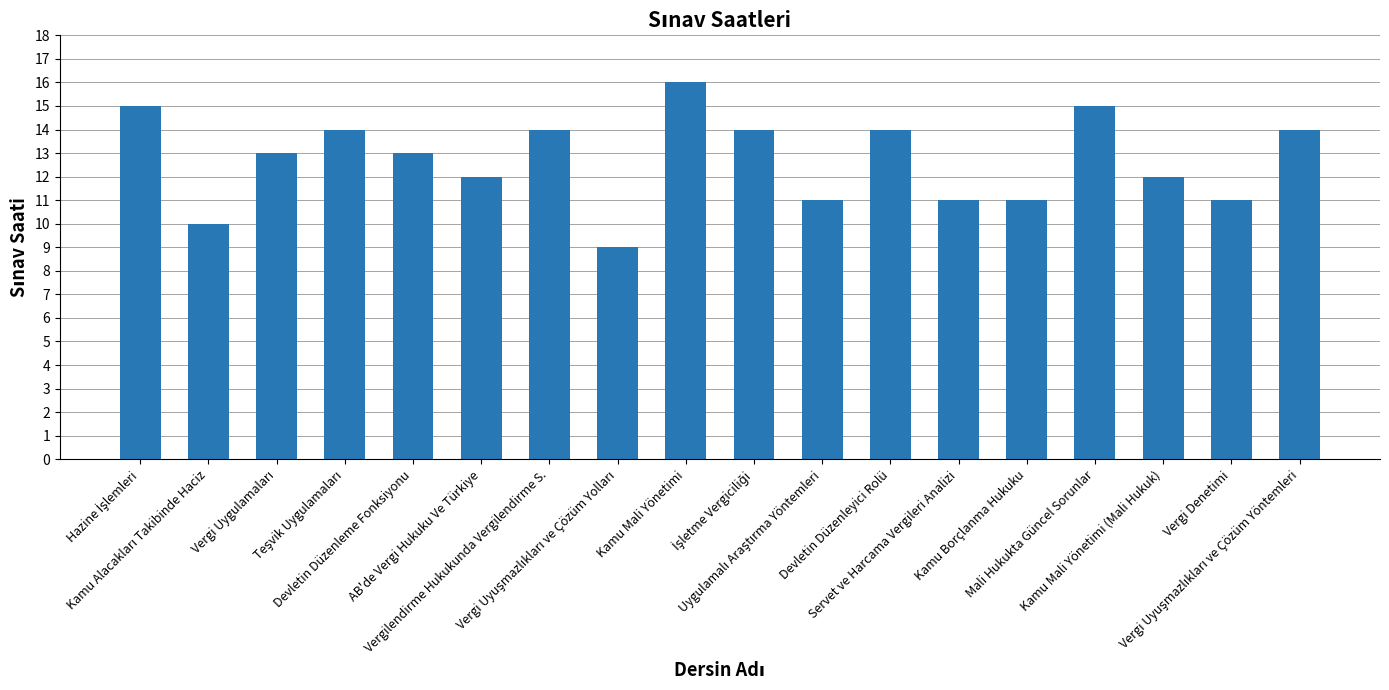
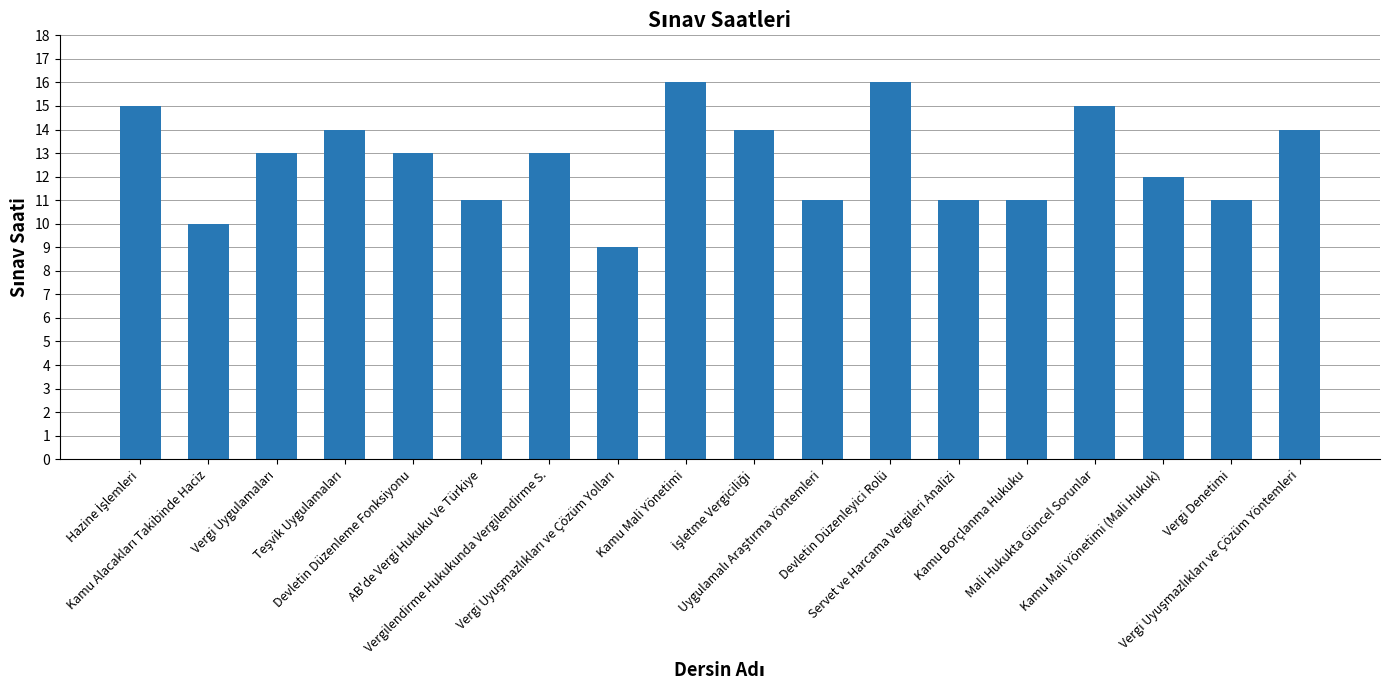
  {
    "Hazine İşlemleri": 15,
    "Kamu Alacakları Takibinde Haciz": 10,
    "Vergi Uygulamaları": 13,
    "Teşvik Uygulamaları": 14,
    "Devletin Düzenleme Fonksiyonu": 13,
-   "AB'de Vergi Hukuku Ve Türkiye": 12,
-   "Vergilendirme Hukukunda Vergilendirme S.": 14,
+   "AB'de Vergi Hukuku Ve Türkiye": 11,
+   "Vergilendirme Hukukunda Vergilendirme S.": 13,
    "Vergi Uyuşmazlıkları ve Çözüm Yolları": 9,
    "Kamu Mali Yönetimi": 16,
    "İşletme Vergiciliği": 14,
    "Uygulamalı Araştırma Yöntemleri": 11,
-   "Devletin Düzenleyici Rolü": 14,
+   "Devletin Düzenleyici Rolü": 16,
    "Servet ve Harcama Vergileri Analizi": 11,
    "Kamu Borçlanma Hukuku": 11,
    "Mali Hukukta Güncel Sorunlar": 15,
    "Kamu Mali Yönetimi (Mali Hukuk)": 12,
    "Vergi Denetimi": 11,
    "Vergi Uyuşmazlıkları ve Çözüm Yöntemleri": 14
  }
